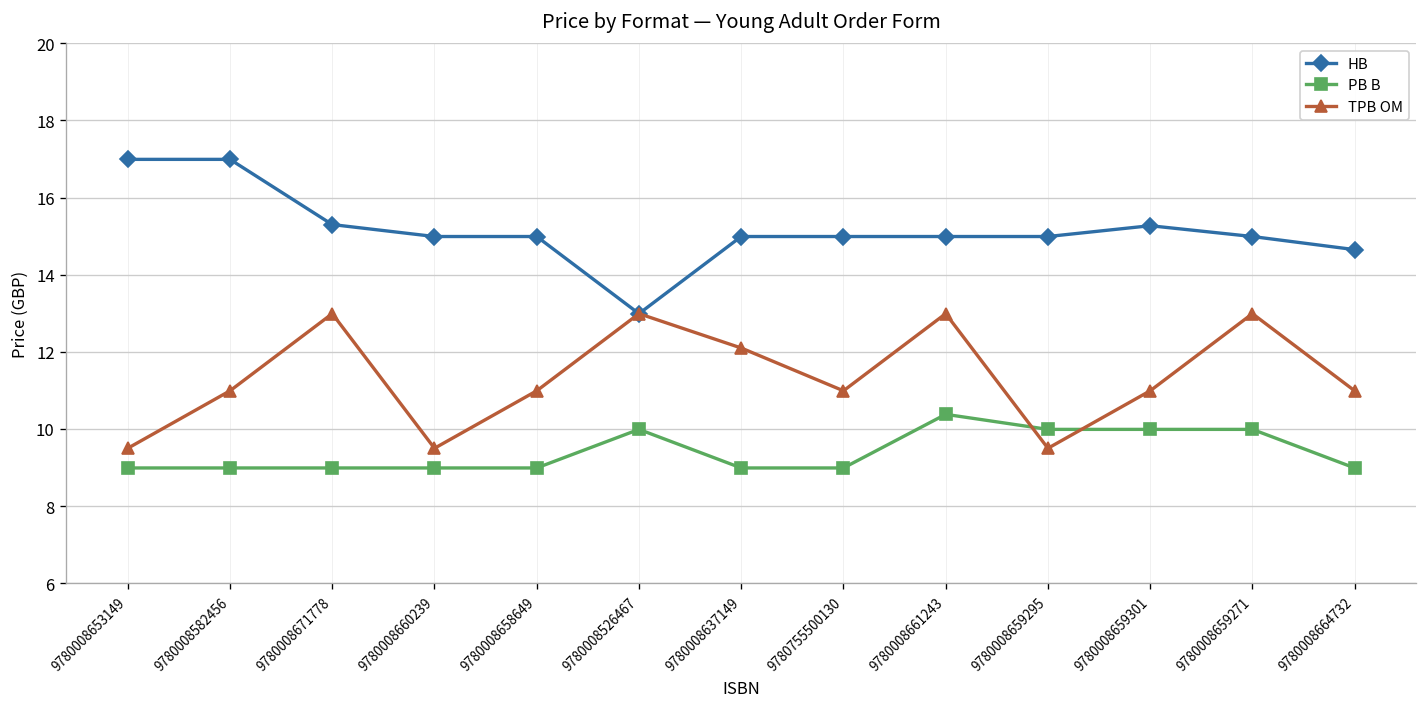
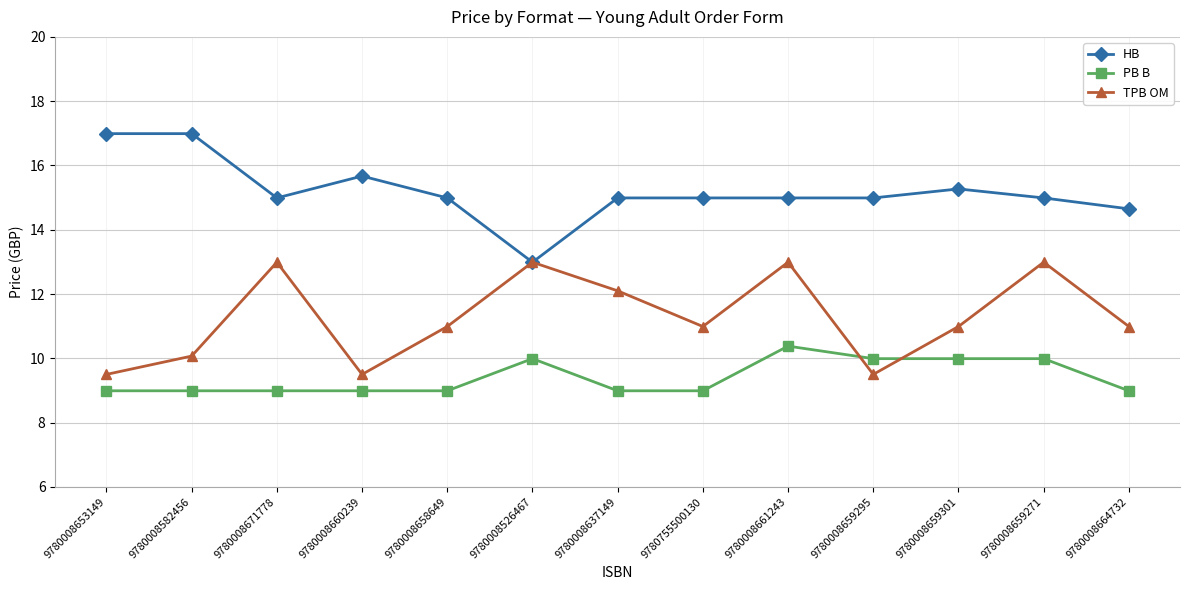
  {
    "HB": {
      "9780008653149": 17.0,
      "9780008582456": 17.0,
-     "9780008671778": 15.3,
-     "9780008660239": 15.0,
+     "9780008671778": 15.0,
+     "9780008660239": 15.7,
      "9780008658649": 15.0,
      "9780008637149": 15.0,
      "9780755500130": 15.0,
      "9780008661243": 15.0,
      "9780008659295": 15.0,
      "9780008659301": 15.3,
      "9780008659271": 15.0,
      "9780008664732": 14.7
    },
    "PB B": {
      "9780008653149": 9.0,
      "9780008582456": 9.0,
      "9780008671778": 9.0,
      "9780008660239": 9.0,
      "9780008658649": 9.0,
      "9780008526467": 10.0,
      "9780008637149": 9.0,
      "9780755500130": 9.0,
      "9780008661243": 10.4,
      "9780008659295": 10.0,
      "9780008659301": 10.0,
      "9780008659271": 10.0,
      "9780008664732": 9.0
    },
    "TPB OM": {
      "9780008653149": 9.5,
-     "9780008582456": 11.0,
+     "9780008582456": 10.1,
      "9780008671778": 13.0,
      "9780008660239": 9.5,
      "9780008658649": 11.0,
      "9780008637149": 12.1,
      "9780755500130": 11.0,
      "9780008661243": 13.0,
      "9780008659295": 9.5,
      "9780008659301": 11.0,
      "9780008659271": 13.0,
      "9780008664732": 11.0
    }
  }
